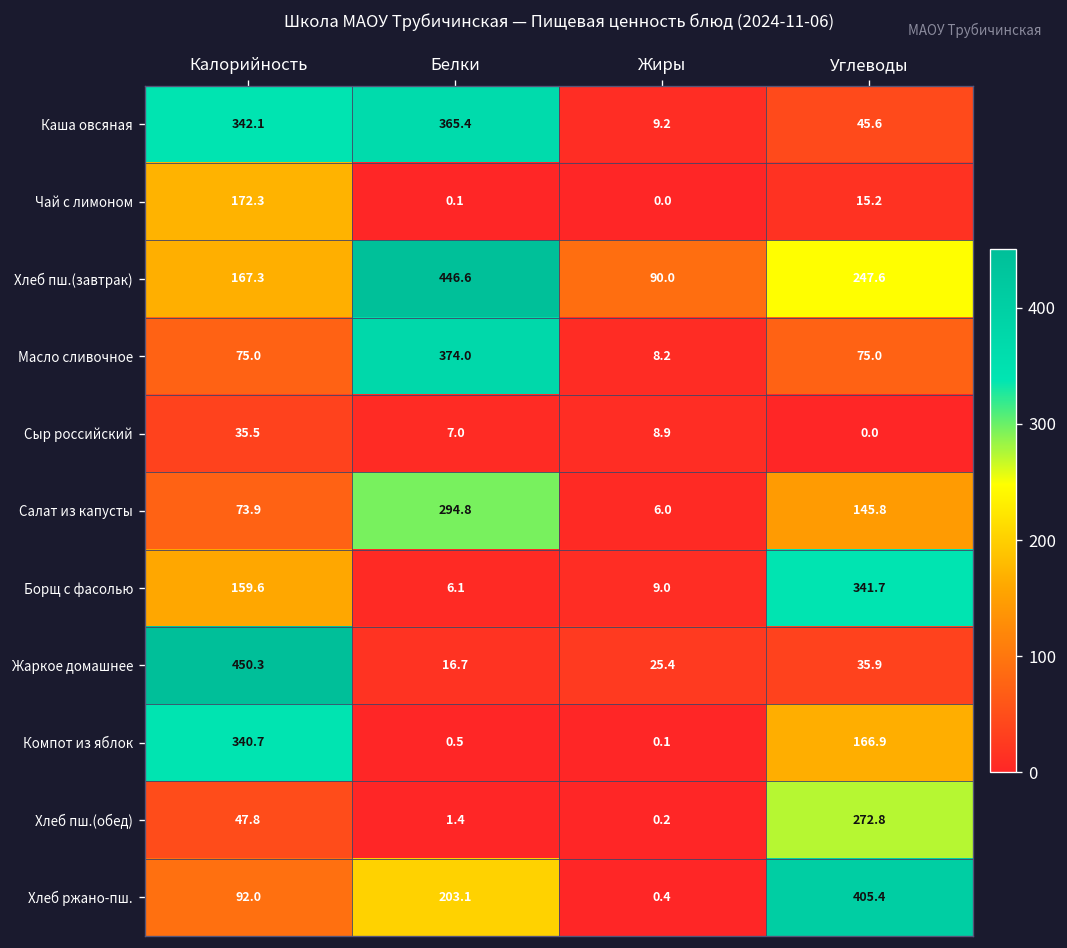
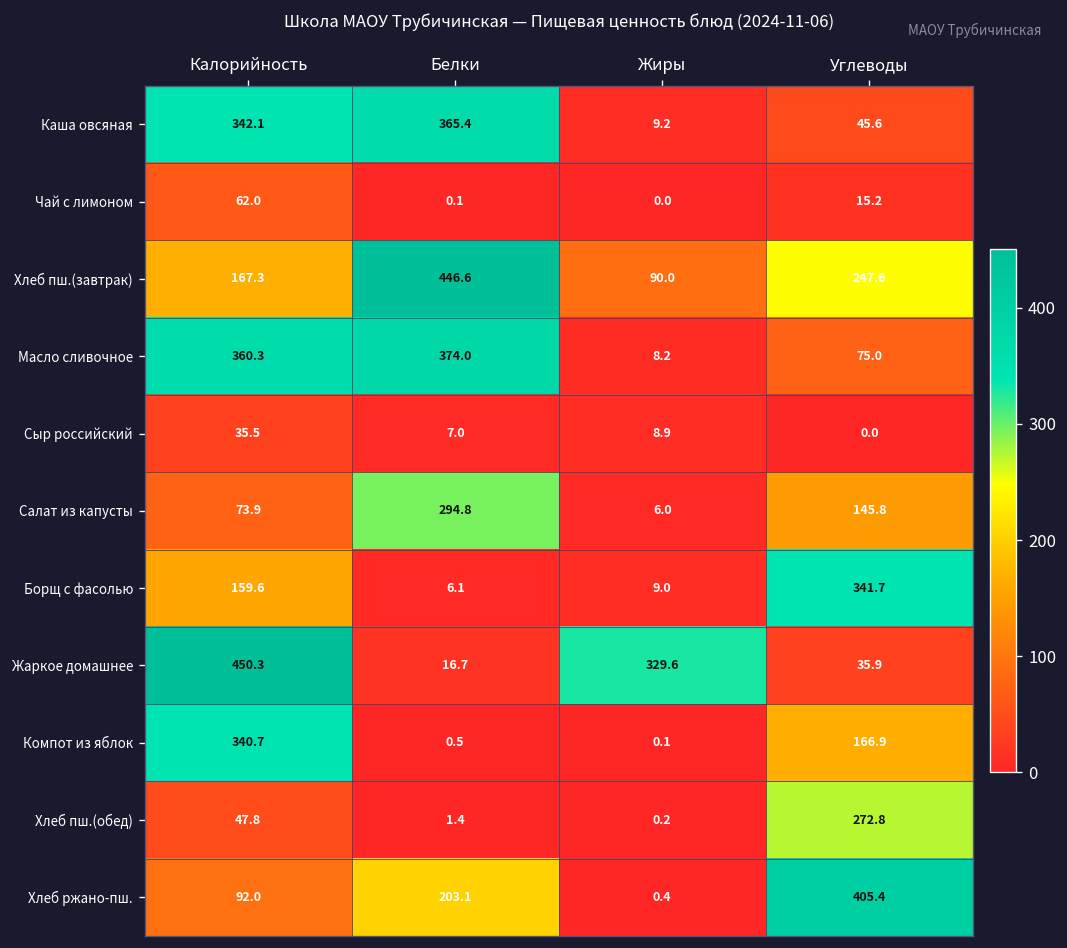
  {
    "Каша овсяная": {
      "Калорийность": 342.1,
      "Белки": 365.4,
      "Жиры": 9.2,
      "Углеводы": 45.6
    },
    "Чай с лимоном": {
-     "Калорийность": 172.3,
+     "Калорийность": 62.0,
      "Белки": 0.1,
      "Жиры": 0.0,
      "Углеводы": 15.2
    },
    "Хлеб пш.(завтрак)": {
      "Калорийность": 167.3,
      "Белки": 446.6,
      "Жиры": 90.0,
      "Углеводы": 247.6
    },
    "Масло сливочное": {
-     "Калорийность": 75.0,
+     "Калорийность": 360.3,
      "Белки": 374.0,
      "Жиры": 8.2,
      "Углеводы": 75.0
    },
    "Сыр российский": {
      "Калорийность": 35.5,
      "Белки": 7.0,
      "Жиры": 8.9,
      "Углеводы": 0.0
    },
    "Салат из капусты": {
      "Калорийность": 73.9,
      "Белки": 294.8,
      "Жиры": 6.0,
      "Углеводы": 145.8
    },
    "Борщ с фасолью": {
      "Калорийность": 159.6,
      "Белки": 6.1,
      "Жиры": 9.0,
      "Углеводы": 341.7
    },
    "Жаркое домашнее": {
      "Калорийность": 450.3,
      "Белки": 16.7,
-     "Жиры": 25.4,
+     "Жиры": 329.6,
      "Углеводы": 35.9
    },
    "Компот из яблок": {
      "Калорийность": 340.7,
      "Белки": 0.5,
      "Жиры": 0.1,
      "Углеводы": 166.9
    },
    "Хлеб пш.(обед)": {
      "Калорийность": 47.8,
      "Белки": 1.4,
      "Жиры": 0.2,
      "Углеводы": 272.8
    },
    "Хлеб ржано-пш.": {
      "Калорийность": 92.0,
      "Белки": 203.1,
      "Жиры": 0.4,
      "Углеводы": 405.4
    }
  }
